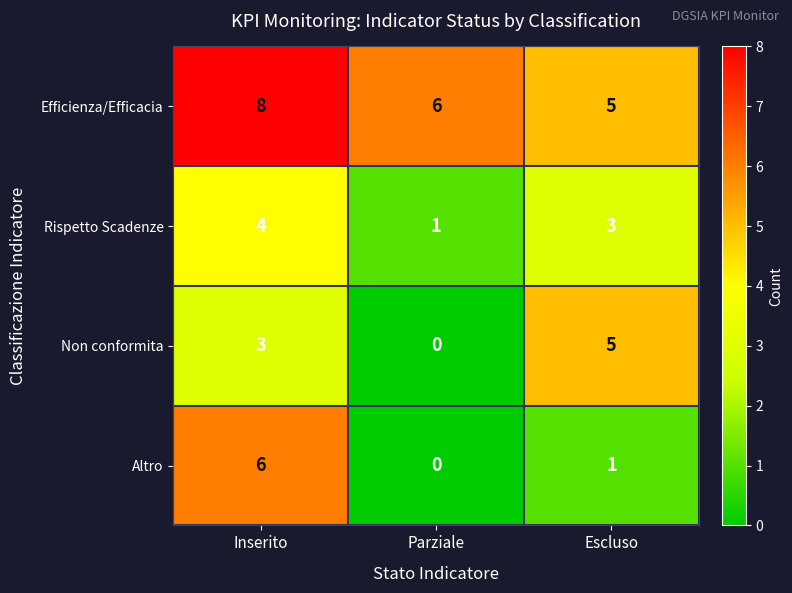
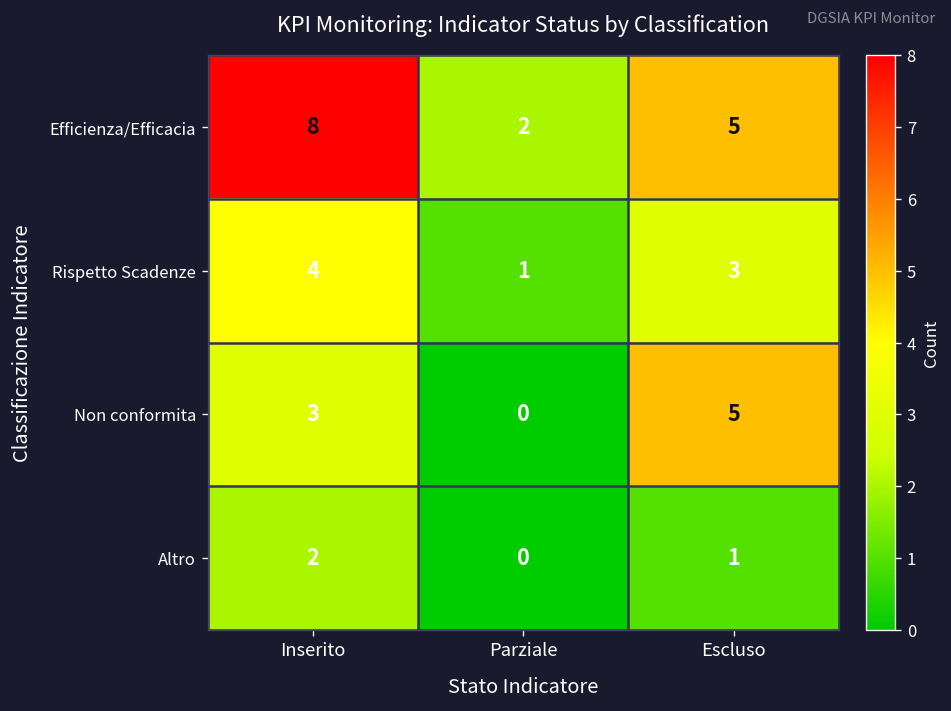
  {
    "Efficienza/Efficacia": {
      "Inserito": 8,
-     "Parziale": 6,
+     "Parziale": 2,
      "Escluso": 5
    },
    "Rispetto Scadenze": {
      "Inserito": 4,
      "Parziale": 1,
      "Escluso": 3
    },
    "Non conformita": {
      "Inserito": 3,
      "Parziale": 0,
      "Escluso": 5
    },
    "Altro": {
-     "Inserito": 6,
+     "Inserito": 2,
      "Parziale": 0,
      "Escluso": 1
    }
  }
